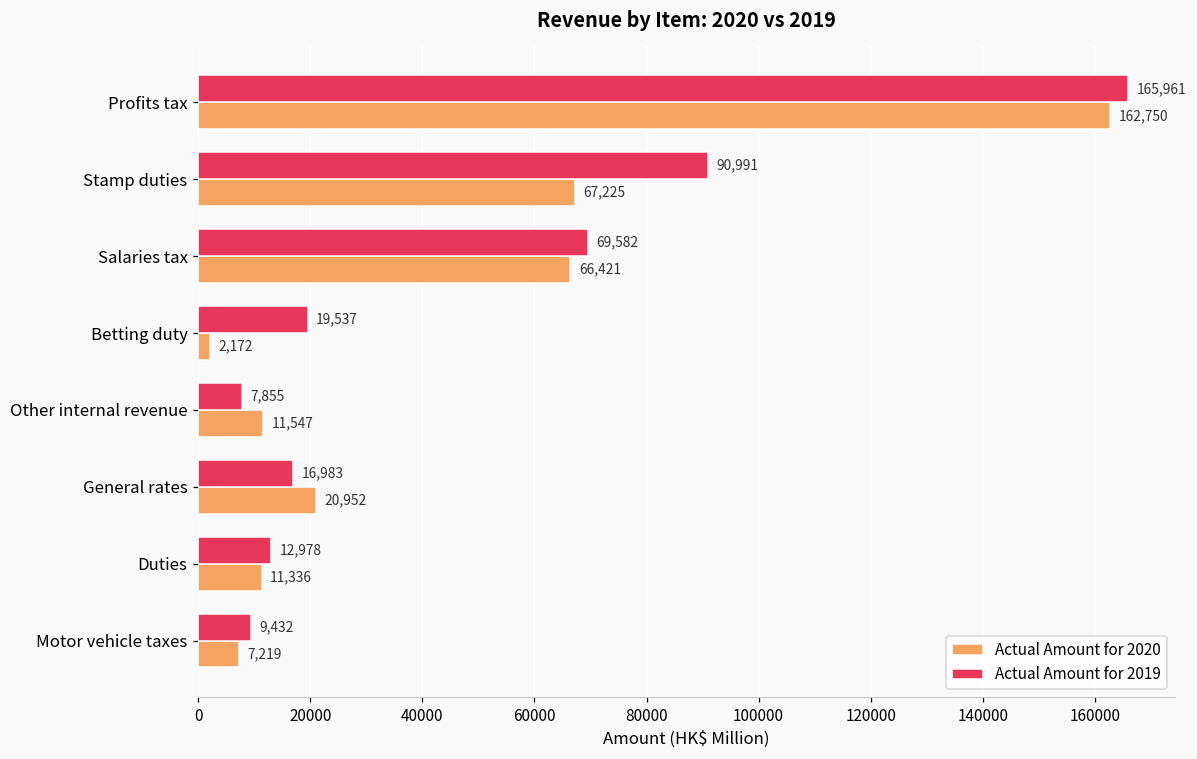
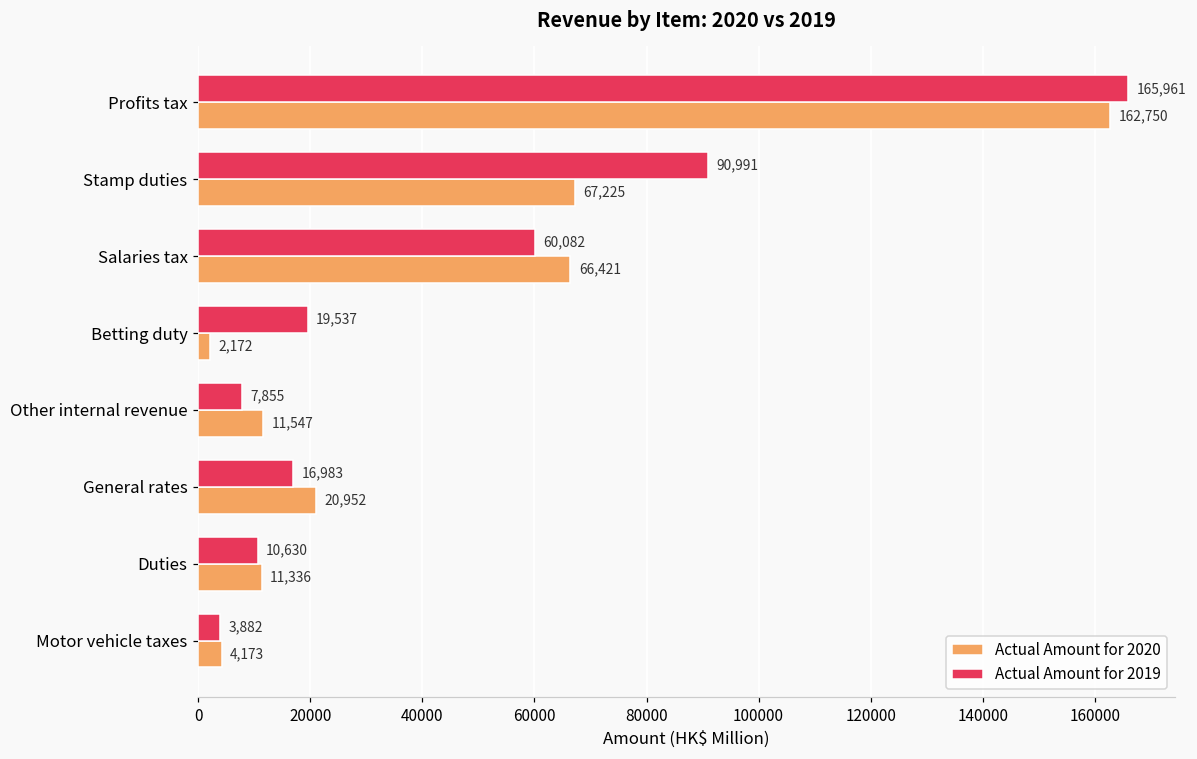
  {
    "Actual Amount for 2020": {
      "Profits tax": "162,750",
      "Stamp duties": "67,225",
      "Salaries tax": "66,421",
      "Betting duty": "2,172",
      "Other internal revenue": "11,547",
      "General rates": "20,952",
      "Duties": "11,336",
-     "Motor vehicle taxes": "7,219"
+     "Motor vehicle taxes": "4,173"
    },
    "Actual Amount for 2019": {
      "Profits tax": "165,961",
      "Stamp duties": "90,991",
-     "Salaries tax": "69,582",
+     "Salaries tax": "60,082",
      "Betting duty": "19,537",
      "Other internal revenue": "7,855",
      "General rates": "16,983",
-     "Duties": "12,978",
-     "Motor vehicle taxes": "9,432"
+     "Duties": "10,630",
+     "Motor vehicle taxes": "3,882"
    }
  }
